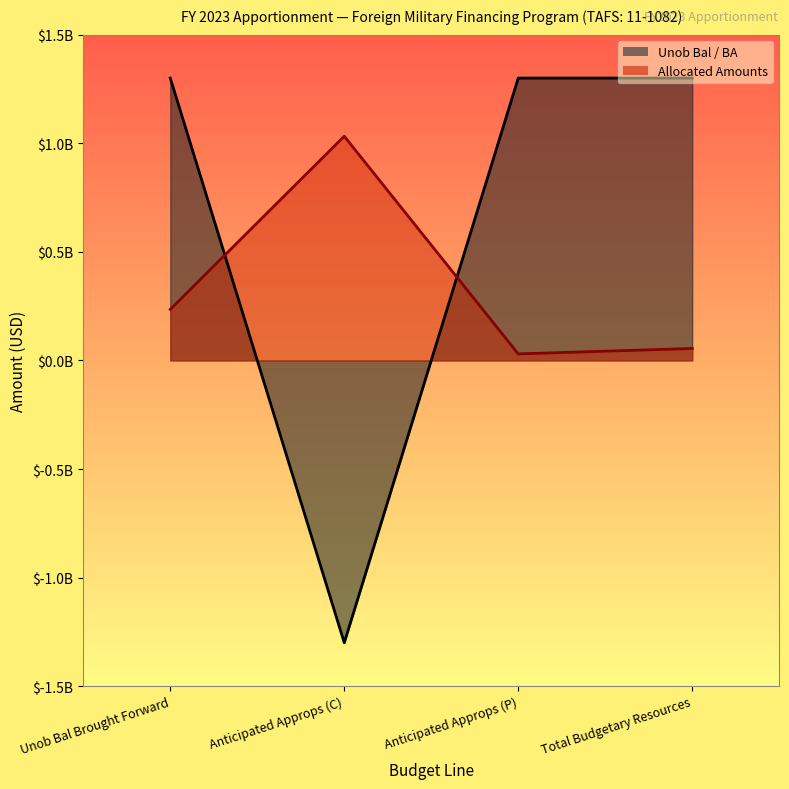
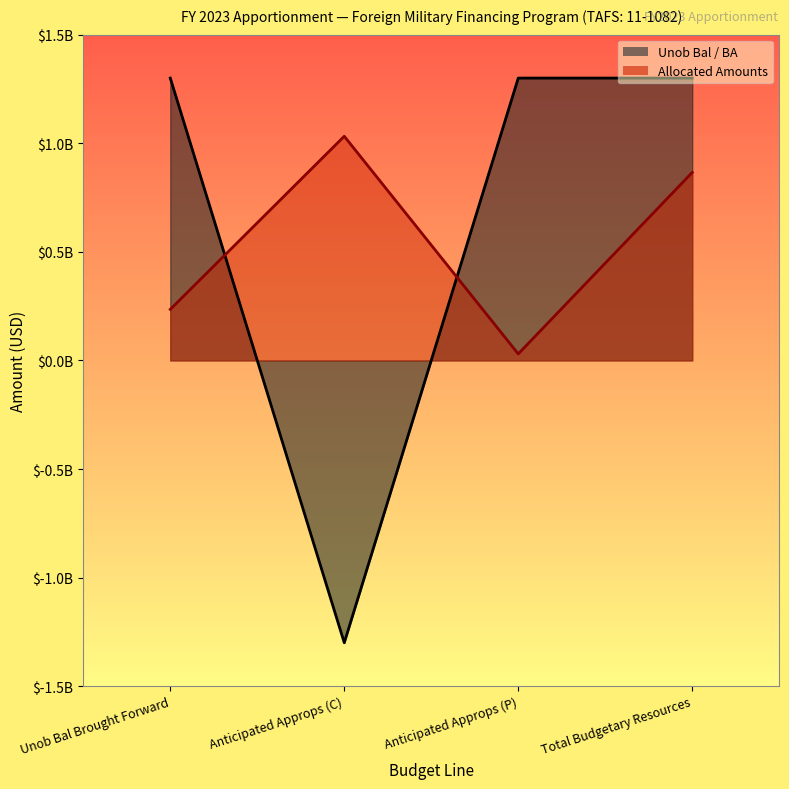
  {
    "Allocated Amounts": {
      "Unob Bal Brought Forward": "$240000000",
      "Anticipated Approps (C)": "$1030000000",
      "Anticipated Approps (P)": "$30000000",
-     "Total Budgetary Resources": "$60000000"
+     "Total Budgetary Resources": "$870000000"
    }
  }
